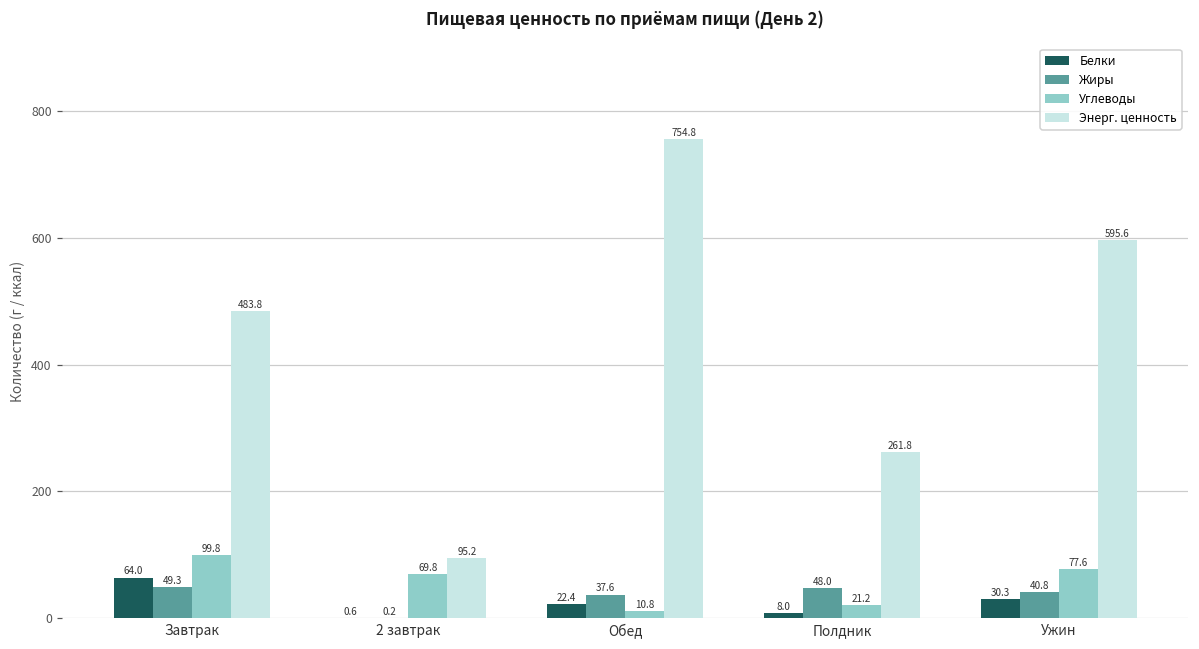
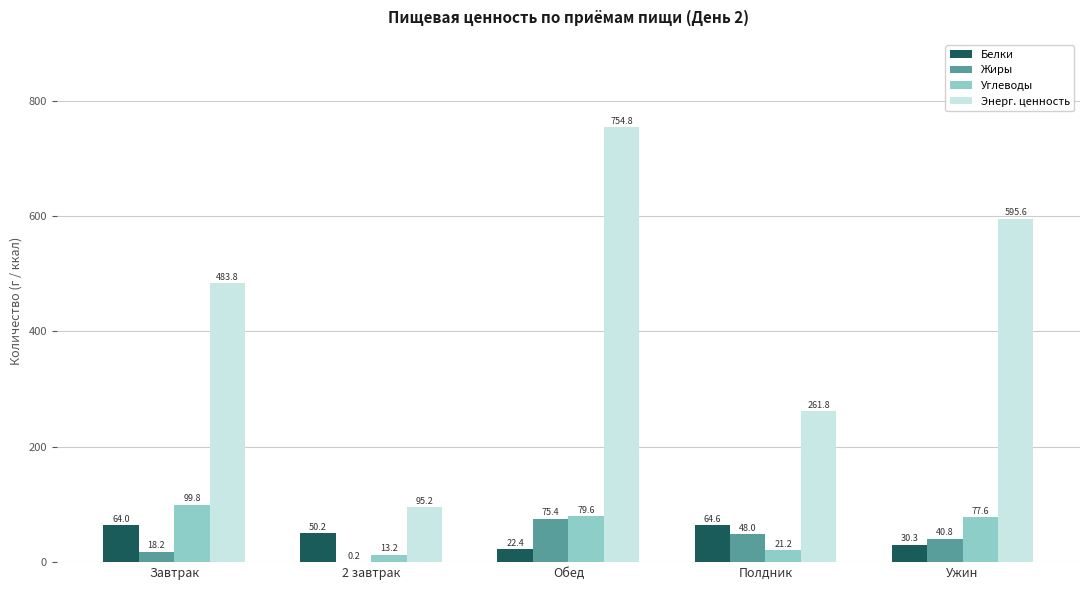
  {
    "Белки": {
      "Завтрак": 64.0,
-     "2 завтрак": 0.6,
+     "2 завтрак": 50.2,
      "Обед": 22.4,
-     "Полдник": 8.0,
+     "Полдник": 64.6,
      "Ужин": 30.3
    },
    "Жиры": {
-     "Завтрак": 49.3,
+     "Завтрак": 18.2,
      "2 завтрак": 0.2,
-     "Обед": 37.6,
+     "Обед": 75.4,
      "Полдник": 48.0,
      "Ужин": 40.8
    },
    "Углеводы": {
      "Завтрак": 99.8,
-     "2 завтрак": 69.8,
-     "Обед": 10.8,
+     "2 завтрак": 13.2,
+     "Обед": 79.6,
      "Полдник": 21.2,
      "Ужин": 77.6
    },
    "Энерг. ценность": {
      "Завтрак": 483.8,
      "2 завтрак": 95.2,
      "Обед": 754.8,
      "Полдник": 261.8,
      "Ужин": 595.6
    }
  }
